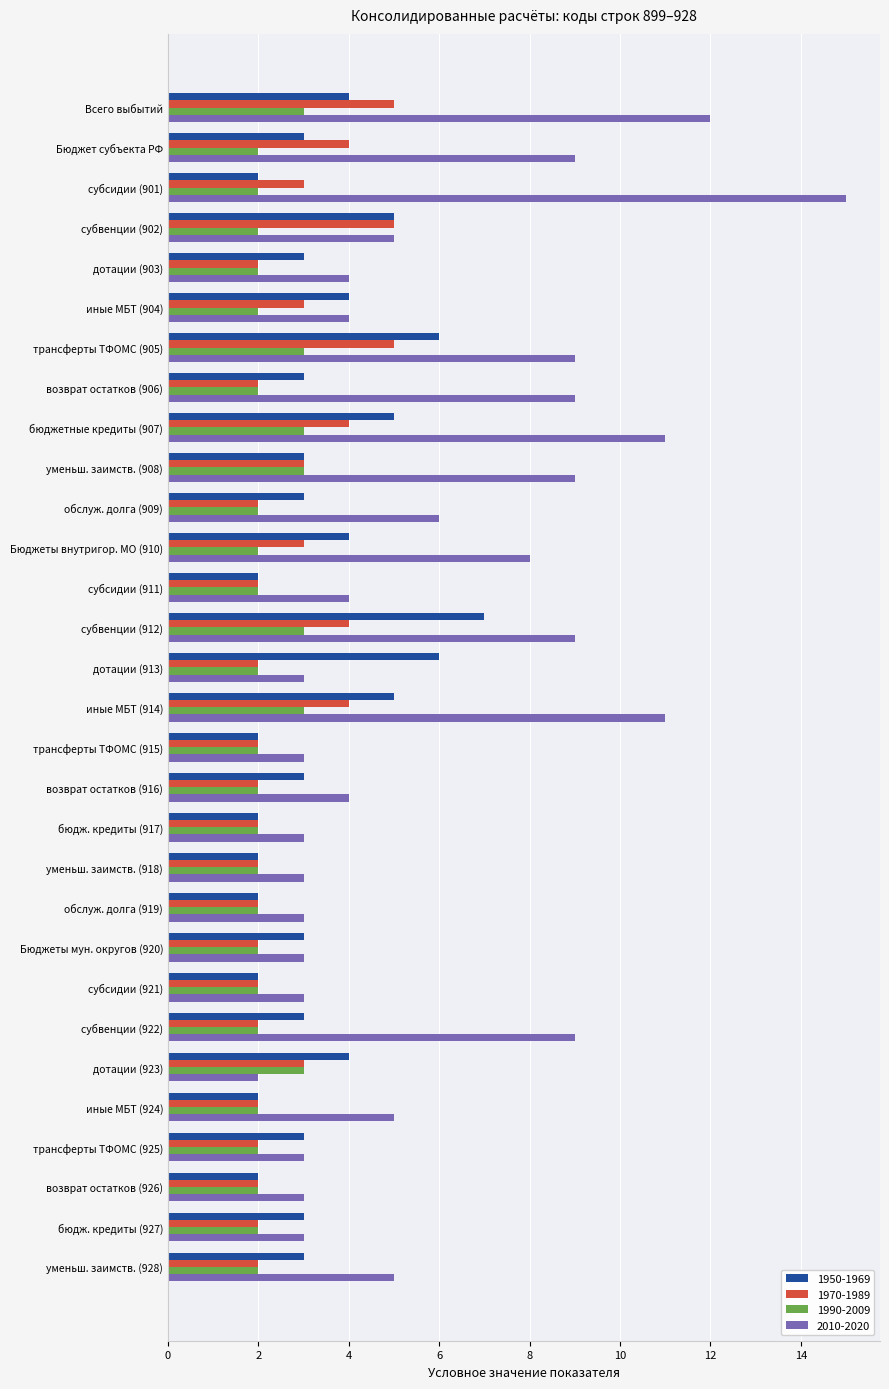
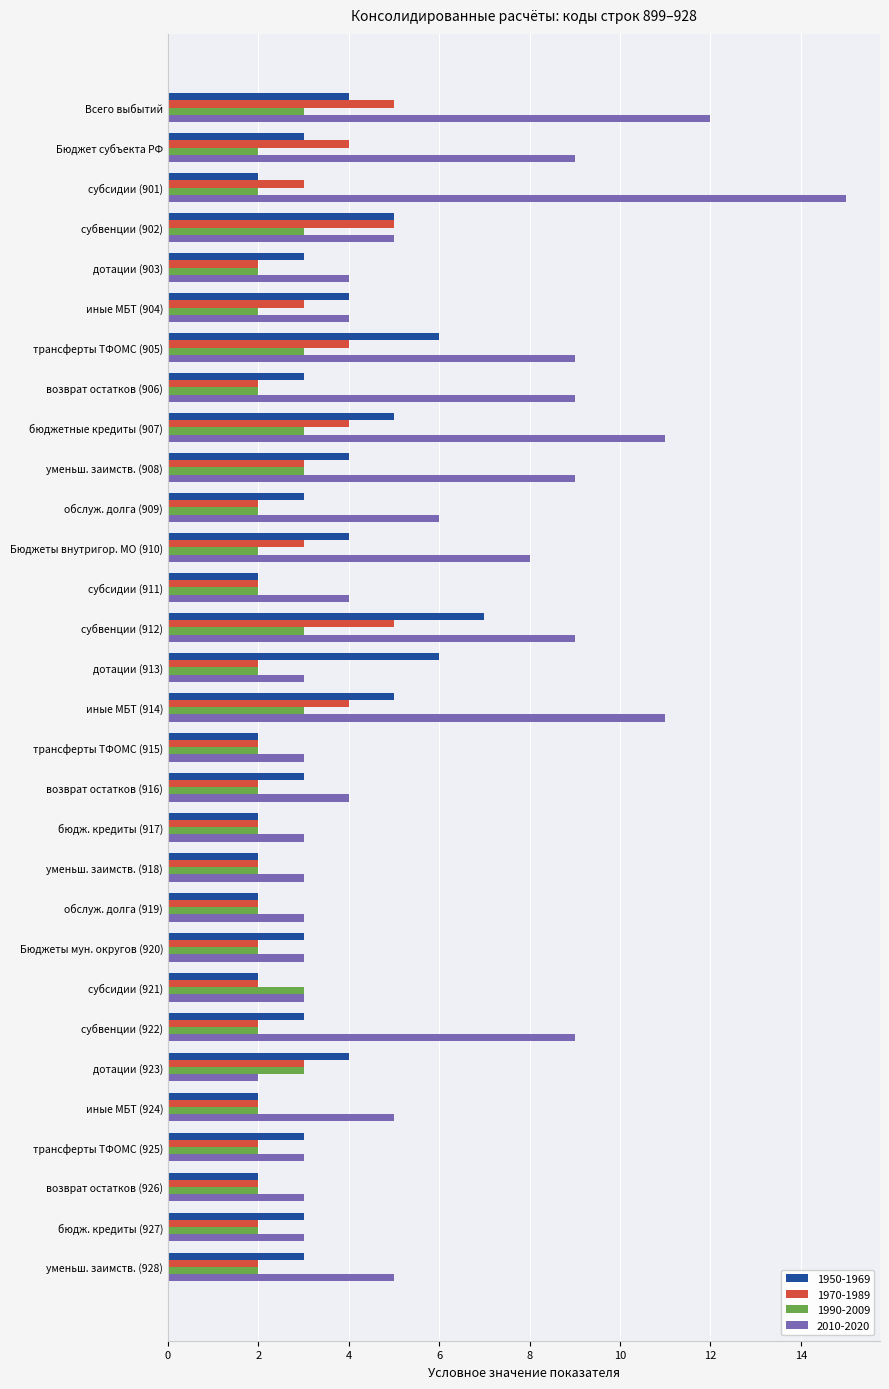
  {
    "1950-1969": {
      "Всего выбытий": 4,
      "Бюджет субъекта РФ": 3,
      "субсидии (901)": 2,
      "субвенции (902)": 5,
      "дотации (903)": 3,
      "иные МБТ (904)": 4,
      "трансферты ТФОМС (905)": 6,
      "возврат остатков (906)": 3,
      "бюджетные кредиты (907)": 5,
-     "уменьш. заимств. (908)": 3,
+     "уменьш. заимств. (908)": 4,
      "обслуж. долга (909)": 3,
      "Бюджеты внутригор. МО (910)": 4,
      "субсидии (911)": 2,
      "субвенции (912)": 7,
      "дотации (913)": 6,
      "иные МБТ (914)": 5,
      "трансферты ТФОМС (915)": 2,
      "возврат остатков (916)": 3,
      "бюдж. кредиты (917)": 2,
      "уменьш. заимств. (918)": 2,
      "обслуж. долга (919)": 2,
      "Бюджеты мун. округов (920)": 3,
      "субсидии (921)": 2,
      "субвенции (922)": 3,
      "дотации (923)": 4,
      "иные МБТ (924)": 2,
      "трансферты ТФОМС (925)": 3,
      "возврат остатков (926)": 2,
      "бюдж. кредиты (927)": 3,
      "уменьш. заимств. (928)": 3
    },
    "1970-1989": {
      "Всего выбытий": 5,
      "Бюджет субъекта РФ": 4,
      "субсидии (901)": 3,
      "субвенции (902)": 5,
      "дотации (903)": 2,
      "иные МБТ (904)": 3,
-     "трансферты ТФОМС (905)": 5,
+     "трансферты ТФОМС (905)": 4,
      "возврат остатков (906)": 2,
      "бюджетные кредиты (907)": 4,
      "уменьш. заимств. (908)": 3,
      "обслуж. долга (909)": 2,
      "Бюджеты внутригор. МО (910)": 3,
      "субсидии (911)": 2,
-     "субвенции (912)": 4,
+     "субвенции (912)": 5,
      "дотации (913)": 2,
      "иные МБТ (914)": 4,
      "трансферты ТФОМС (915)": 2,
      "возврат остатков (916)": 2,
      "бюдж. кредиты (917)": 2,
      "уменьш. заимств. (918)": 2,
      "обслуж. долга (919)": 2,
      "Бюджеты мун. округов (920)": 2,
      "субсидии (921)": 2,
      "субвенции (922)": 2,
      "дотации (923)": 3,
      "иные МБТ (924)": 2,
      "трансферты ТФОМС (925)": 2,
      "возврат остатков (926)": 2,
      "бюдж. кредиты (927)": 2,
      "уменьш. заимств. (928)": 2
    },
    "1990-2009": {
      "Всего выбытий": 3,
      "Бюджет субъекта РФ": 2,
      "субсидии (901)": 2,
-     "субвенции (902)": 2,
+     "субвенции (902)": 3,
      "дотации (903)": 2,
      "иные МБТ (904)": 2,
      "трансферты ТФОМС (905)": 3,
      "возврат остатков (906)": 2,
      "бюджетные кредиты (907)": 3,
      "уменьш. заимств. (908)": 3,
      "обслуж. долга (909)": 2,
      "Бюджеты внутригор. МО (910)": 2,
      "субсидии (911)": 2,
      "субвенции (912)": 3,
      "дотации (913)": 2,
      "иные МБТ (914)": 3,
      "трансферты ТФОМС (915)": 2,
      "возврат остатков (916)": 2,
      "бюдж. кредиты (917)": 2,
      "уменьш. заимств. (918)": 2,
      "обслуж. долга (919)": 2,
      "Бюджеты мун. округов (920)": 2,
-     "субсидии (921)": 2,
+     "субсидии (921)": 3,
      "субвенции (922)": 2,
      "дотации (923)": 3,
      "иные МБТ (924)": 2,
      "трансферты ТФОМС (925)": 2,
      "возврат остатков (926)": 2,
      "бюдж. кредиты (927)": 2,
      "уменьш. заимств. (928)": 2
    },
    "2010-2020": {
      "Всего выбытий": 12,
      "Бюджет субъекта РФ": 9,
      "субсидии (901)": 15,
      "субвенции (902)": 5,
      "дотации (903)": 4,
      "иные МБТ (904)": 4,
      "трансферты ТФОМС (905)": 9,
      "возврат остатков (906)": 9,
      "бюджетные кредиты (907)": 11,
      "уменьш. заимств. (908)": 9,
      "обслуж. долга (909)": 6,
      "Бюджеты внутригор. МО (910)": 8,
      "субсидии (911)": 4,
      "субвенции (912)": 9,
      "дотации (913)": 3,
      "иные МБТ (914)": 11,
      "трансферты ТФОМС (915)": 3,
      "возврат остатков (916)": 4,
      "бюдж. кредиты (917)": 3,
      "уменьш. заимств. (918)": 3,
      "обслуж. долга (919)": 3,
      "Бюджеты мун. округов (920)": 3,
      "субсидии (921)": 3,
      "субвенции (922)": 9,
      "дотации (923)": 2,
      "иные МБТ (924)": 5,
      "трансферты ТФОМС (925)": 3,
      "возврат остатков (926)": 3,
      "бюдж. кредиты (927)": 3,
      "уменьш. заимств. (928)": 5
    }
  }
